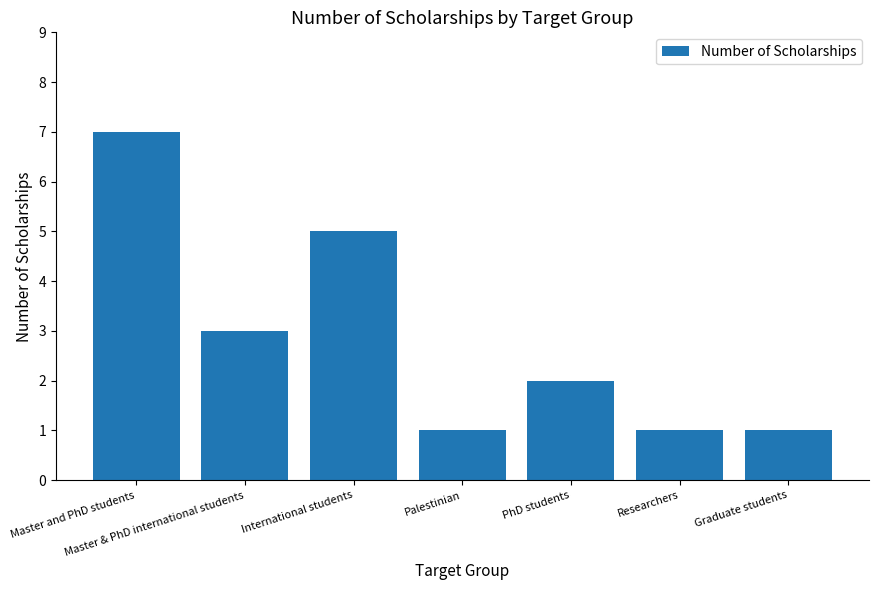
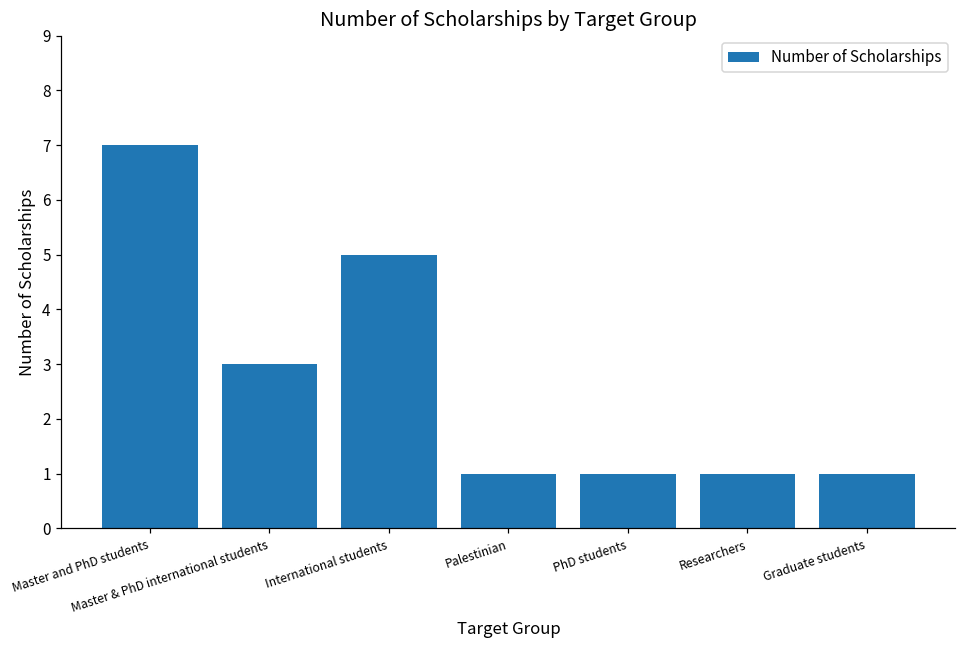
  {
    "Master and PhD students": 7,
    "Master & PhD international students": 3,
    "International students": 5,
    "Palestinian": 1,
-   "PhD students": 2,
+   "PhD students": 1,
    "Researchers": 1,
    "Graduate students": 1
  }
